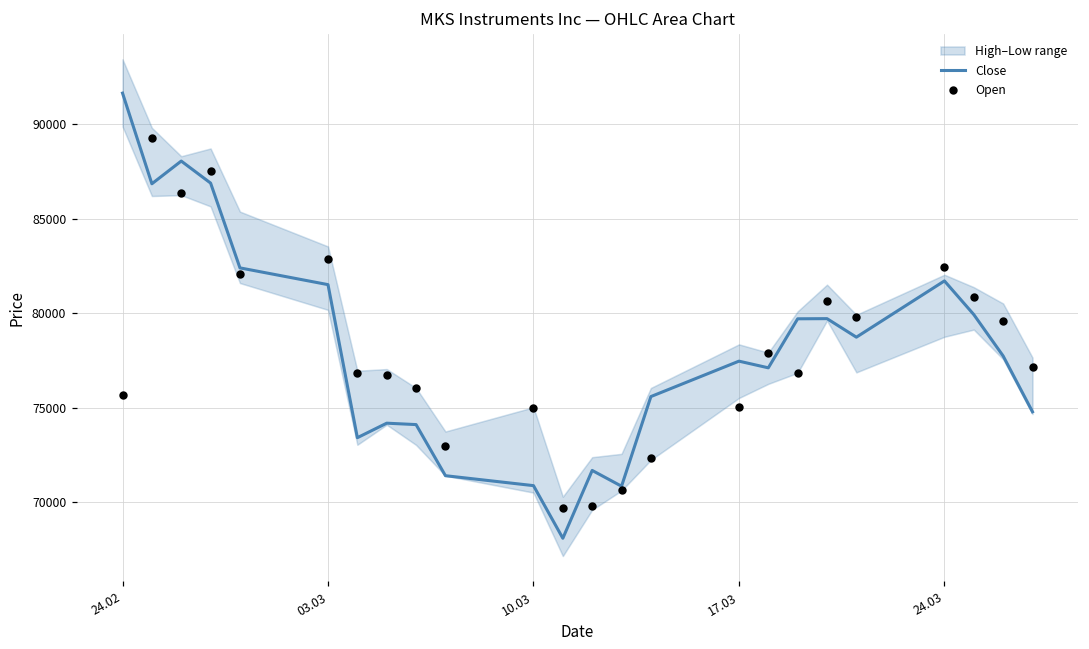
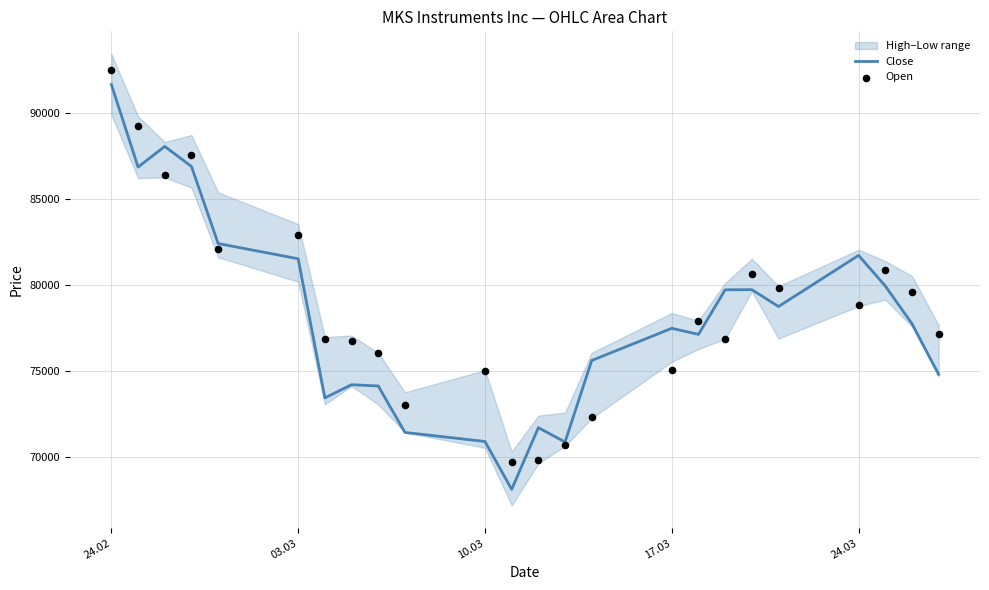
  {
    "Open": {
-     "24.02": 75700,
-     "24.03": 82500
+     "24.02": 92500,
+     "24.03": 78800
    }
  }
